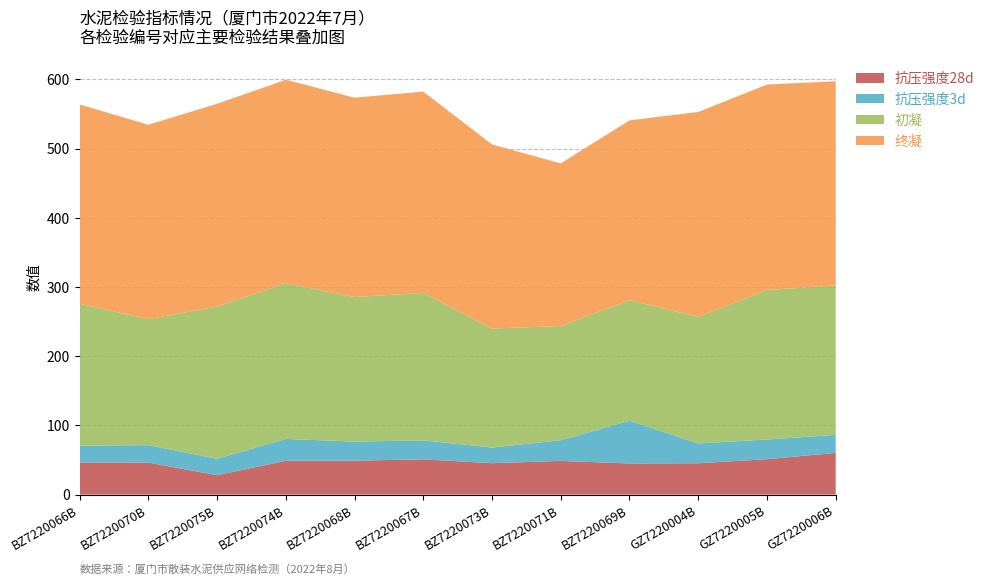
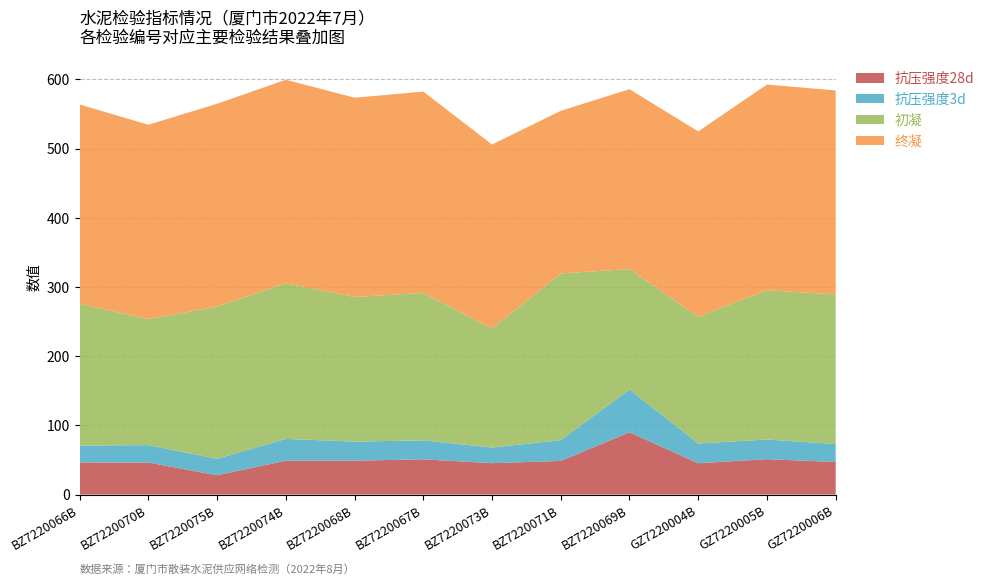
  {
    "抗压强度28d": {
      "BZ7220066B": 50,
      "BZ7220070B": 50,
      "BZ7220075B": 30,
      "BZ7220074B": 50,
      "BZ7220068B": 50,
      "BZ7220067B": 50,
      "BZ7220073B": 50,
      "BZ7220071B": 50,
-     "BZ7220069B": 50,
+     "BZ7220069B": 90,
      "GZ7220004B": 50,
      "GZ7220005B": 50,
-     "GZ7220006B": 60
+     "GZ7220006B": 50
    },
    "抗压强度3d": {
      "BZ7220066B": 20,
      "BZ7220070B": 30,
      "BZ7220075B": 20,
      "BZ7220074B": 30,
      "BZ7220068B": 30,
      "BZ7220067B": 30,
      "BZ7220073B": 20,
      "BZ7220071B": 30,
      "BZ7220069B": 60,
      "GZ7220004B": 30,
      "GZ7220005B": 30,
      "GZ7220006B": 30
    },
    "初凝": {
      "BZ7220066B": 210,
      "BZ7220070B": 180,
      "BZ7220075B": 220,
      "BZ7220074B": 230,
      "BZ7220068B": 210,
      "BZ7220067B": 210,
      "BZ7220073B": 170,
-     "BZ7220071B": 170,
+     "BZ7220071B": 240,
      "BZ7220069B": 170,
      "GZ7220004B": 180,
      "GZ7220005B": 220,
      "GZ7220006B": 220
    },
    "终凝": {
      "BZ7220066B": 290,
      "BZ7220070B": 280,
      "BZ7220075B": 290,
      "BZ7220074B": 290,
      "BZ7220068B": 290,
      "BZ7220067B": 290,
      "BZ7220073B": 270,
      "BZ7220071B": 240,
      "BZ7220069B": 260,
-     "GZ7220004B": 300,
+     "GZ7220004B": 270,
      "GZ7220005B": 300,
      "GZ7220006B": 290
    }
  }
